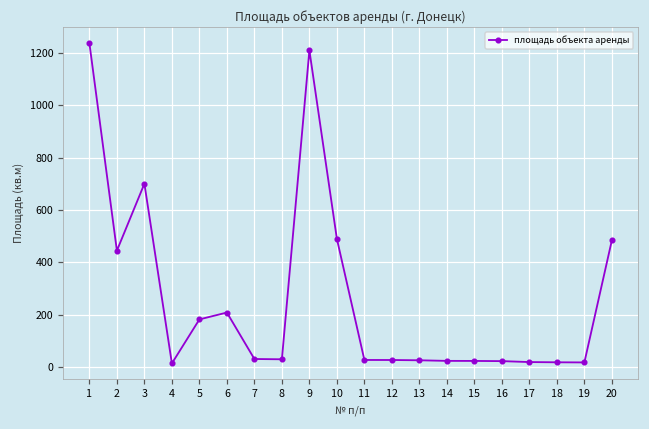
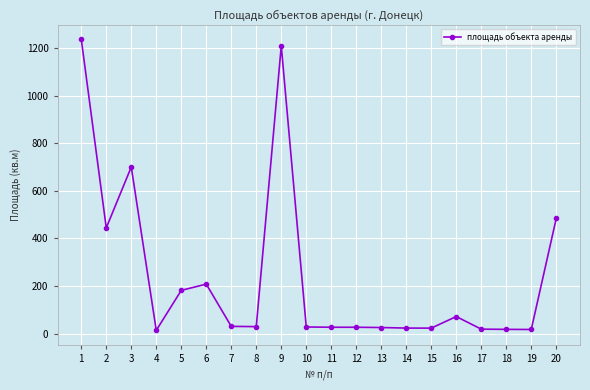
  {
    "1": 1240,
    "2": 440,
    "3": 700,
    "4": 10,
    "5": 180,
    "6": 210,
    "7": 30,
    "8": 30,
    "9": 1210,
-   "10": 490,
+   "10": 30,
    "11": 30,
    "12": 30,
    "13": 30,
    "14": 20,
    "15": 20,
-   "16": 20,
+   "16": 70,
    "17": 20,
    "18": 20,
    "19": 20,
    "20": 480
  }
